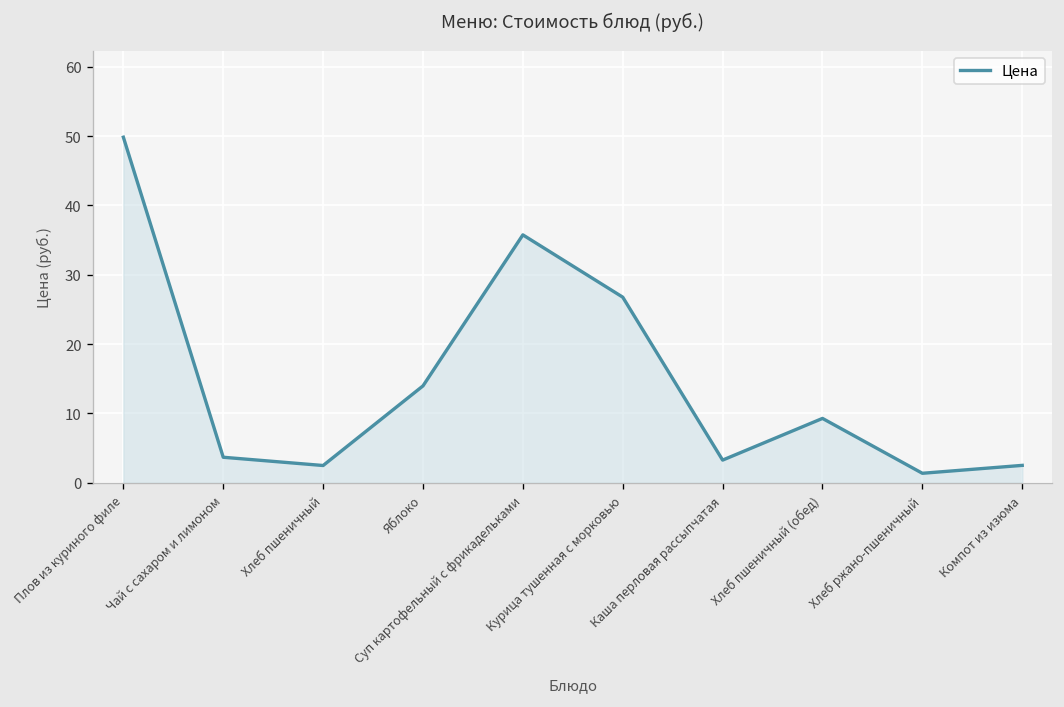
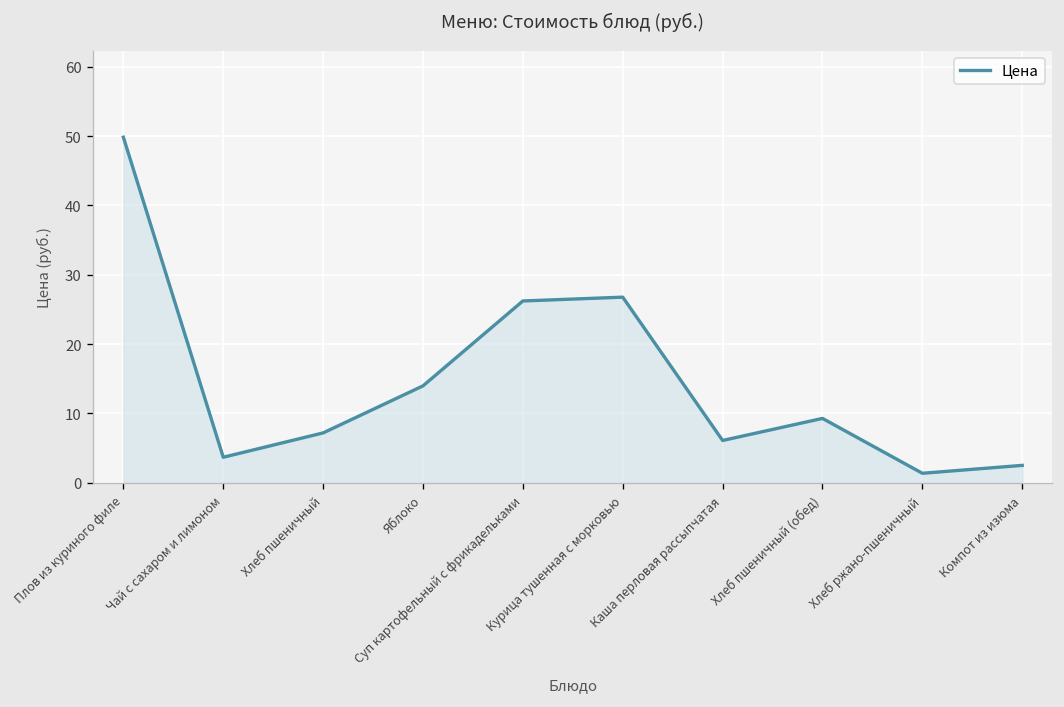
  {
    "Плов из куриного филе": 50,
    "Чай с сахаром и лимоном": 4,
-   "Хлеб пшеничный": 3,
+   "Хлеб пшеничный": 7,
    "Яблоко": 14,
-   "Суп картофельный с фрикадельками": 36,
+   "Суп картофельный с фрикадельками": 26,
    "Курица тушенная с морковью": 27,
-   "Каша перловая рассыпчатая": 3,
+   "Каша перловая рассыпчатая": 6,
    "Хлеб пшеничный (обед)": 9,
    "Хлеб ржано-пшеничный": 1,
    "Компот из изюма": 3
  }
